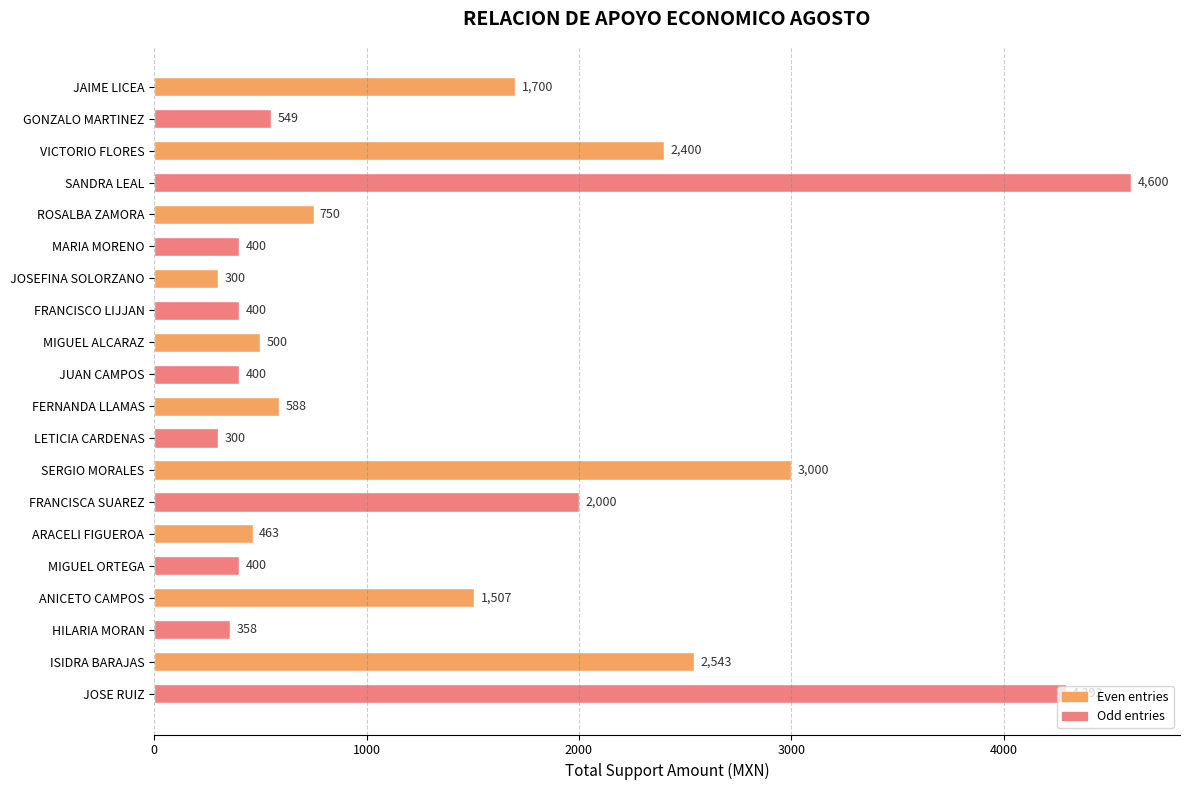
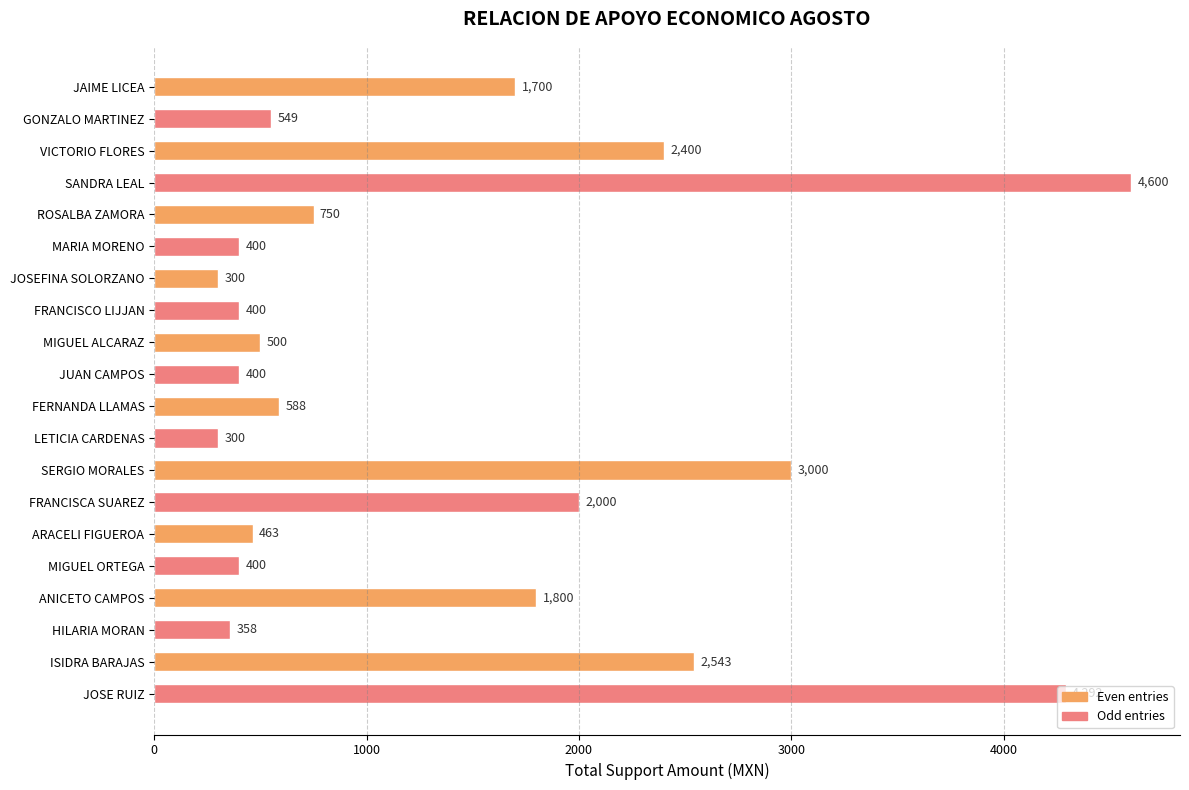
  {
    "JAIME LICEA": "1,700",
    "GONZALO MARTINEZ": "549",
    "VICTORIO FLORES": "2,400",
    "SANDRA LEAL": "4,600",
    "ROSALBA ZAMORA": "750",
    "MARIA MORENO": "400",
    "JOSEFINA SOLORZANO": "300",
    "FRANCISCO LIJJAN": "400",
    "MIGUEL ALCARAZ": "500",
    "JUAN CAMPOS": "400",
    "FERNANDA LLAMAS": "588",
    "LETICIA CARDENAS": "300",
    "SERGIO MORALES": "3,000",
    "FRANCISCA SUAREZ": "2,000",
    "ARACELI FIGUEROA": "463",
    "MIGUEL ORTEGA": "400",
-   "ANICETO CAMPOS": "1,507",
+   "ANICETO CAMPOS": "1,800",
    "HILARIA MORAN": "358",
    "ISIDRA BARAJAS": "2,543"
  }
